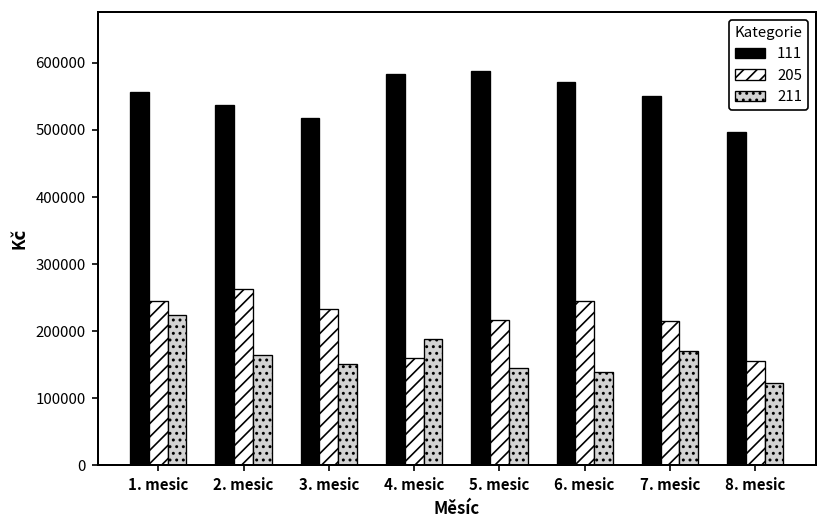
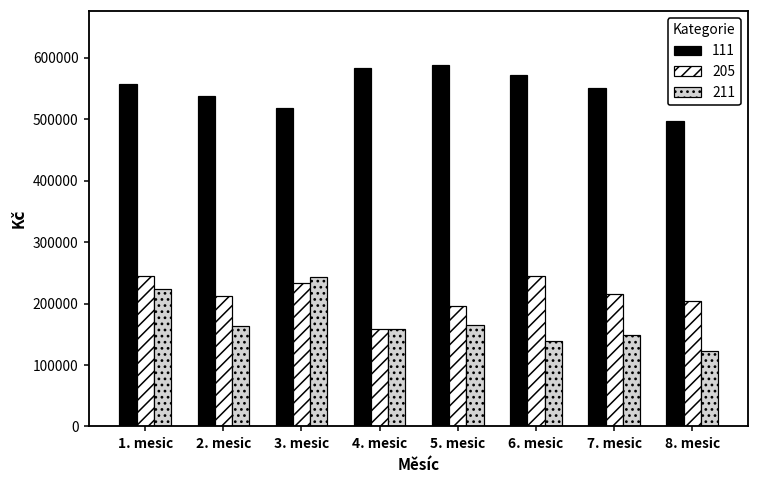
  {
    "111": {
      "1. mesic": 560000,
      "2. mesic": 540000,
      "3. mesic": 520000,
      "4. mesic": 580000,
      "5. mesic": 590000,
      "6. mesic": 570000,
      "7. mesic": 550000,
      "8. mesic": 500000
    },
    "205": {
      "1. mesic": 240000,
-     "2. mesic": 260000,
+     "2. mesic": 210000,
      "3. mesic": 230000,
      "4. mesic": 160000,
-     "5. mesic": 220000,
+     "5. mesic": 200000,
      "6. mesic": 240000,
      "7. mesic": 220000,
-     "8. mesic": 150000
+     "8. mesic": 200000
    },
    "211": {
      "1. mesic": 220000,
      "2. mesic": 160000,
-     "3. mesic": 150000,
-     "4. mesic": 190000,
-     "5. mesic": 150000,
+     "3. mesic": 240000,
+     "4. mesic": 160000,
+     "5. mesic": 170000,
      "6. mesic": 140000,
-     "7. mesic": 170000,
+     "7. mesic": 150000,
      "8. mesic": 120000
    }
  }
